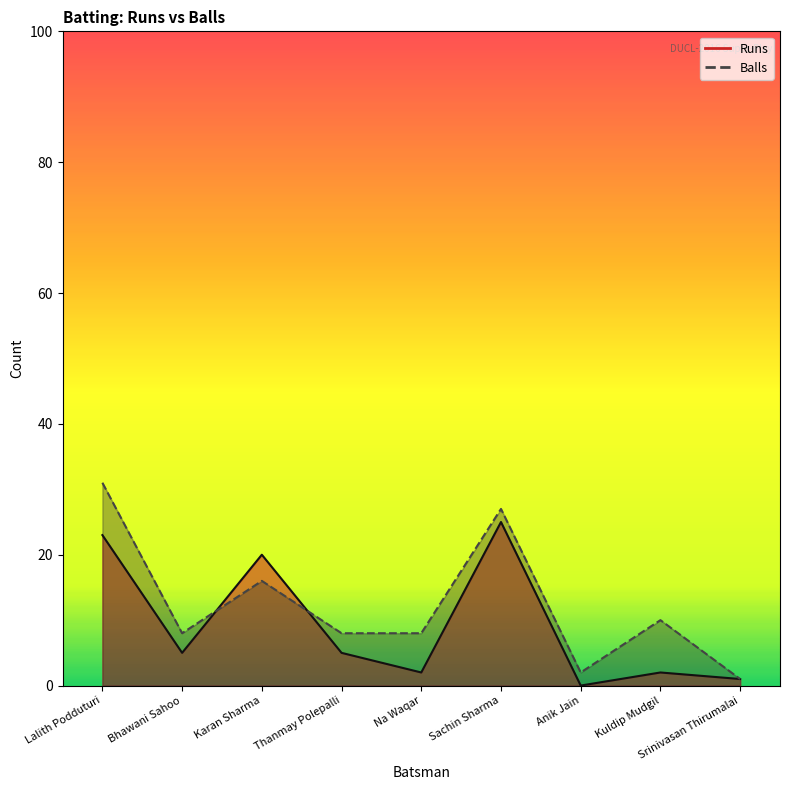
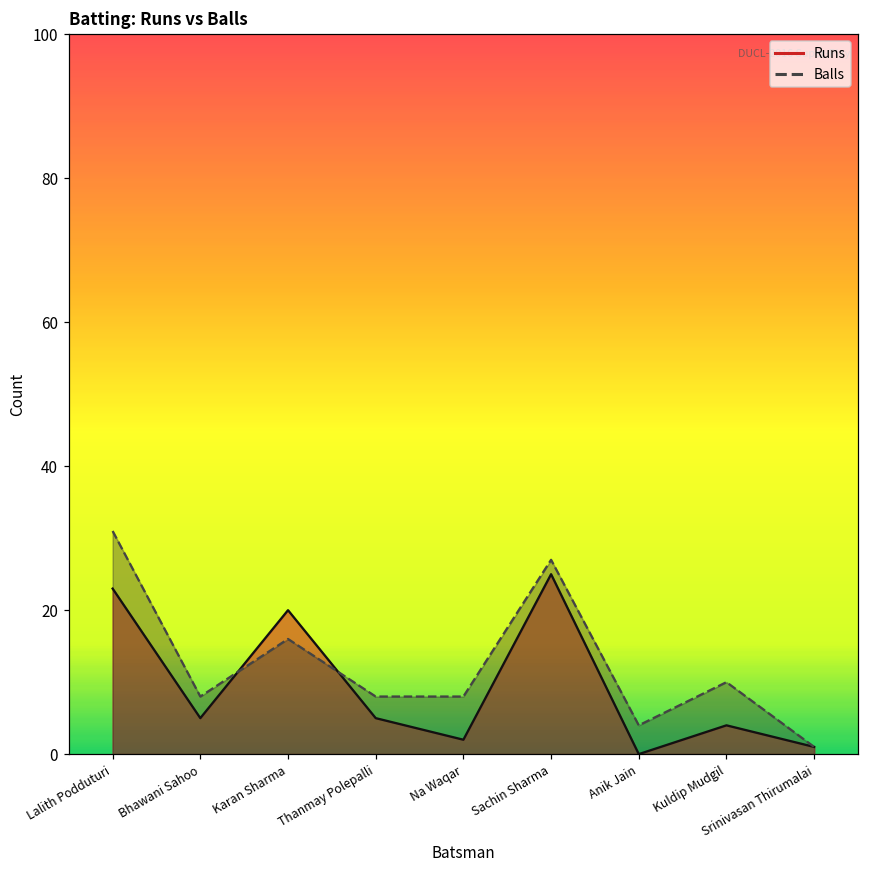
  {
    "Runs": {
      "Lalith Podduturi": 23,
      "Bhawani Sahoo": 5,
      "Karan Sharma": 20,
      "Thanmay Polepalli": 5,
      "Na Waqar": 2,
      "Sachin Sharma": 25,
      "Anik Jain": 0,
-     "Kuldip Mudgil": 2
+     "Kuldip Mudgil": 4
    },
    "Balls": {
      "Lalith Podduturi": 31,
      "Bhawani Sahoo": 8,
      "Karan Sharma": 16,
      "Thanmay Polepalli": 8,
      "Na Waqar": 8,
      "Sachin Sharma": 27,
-     "Anik Jain": 2,
+     "Anik Jain": 4,
      "Kuldip Mudgil": 10
    }
  }
